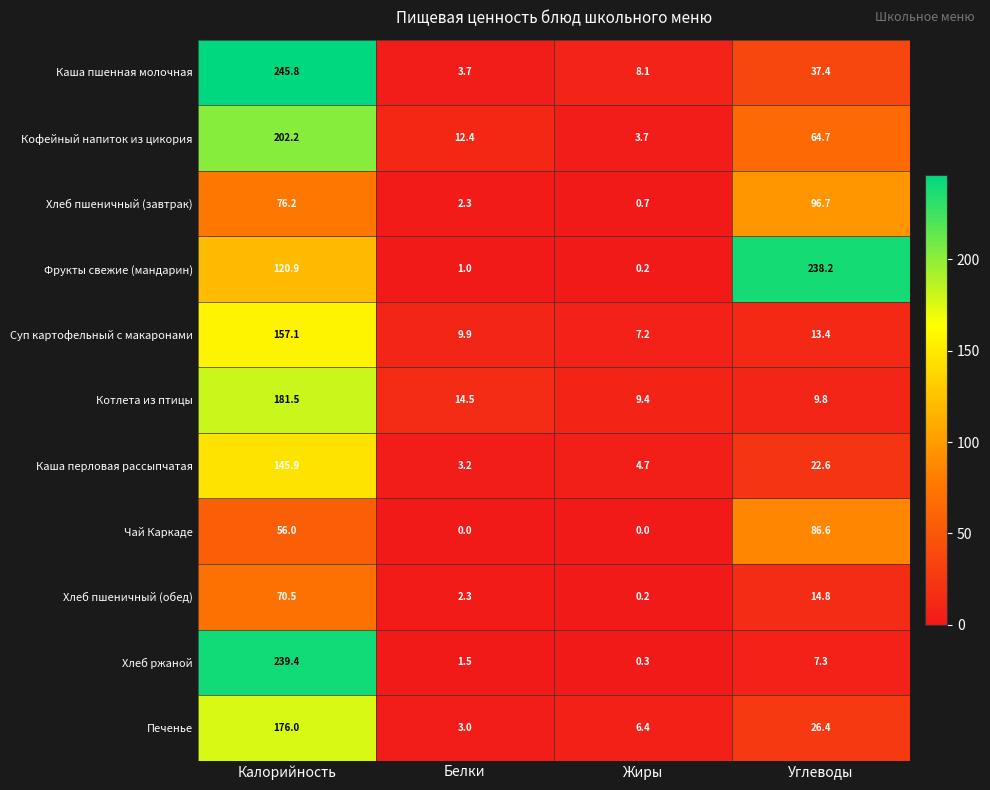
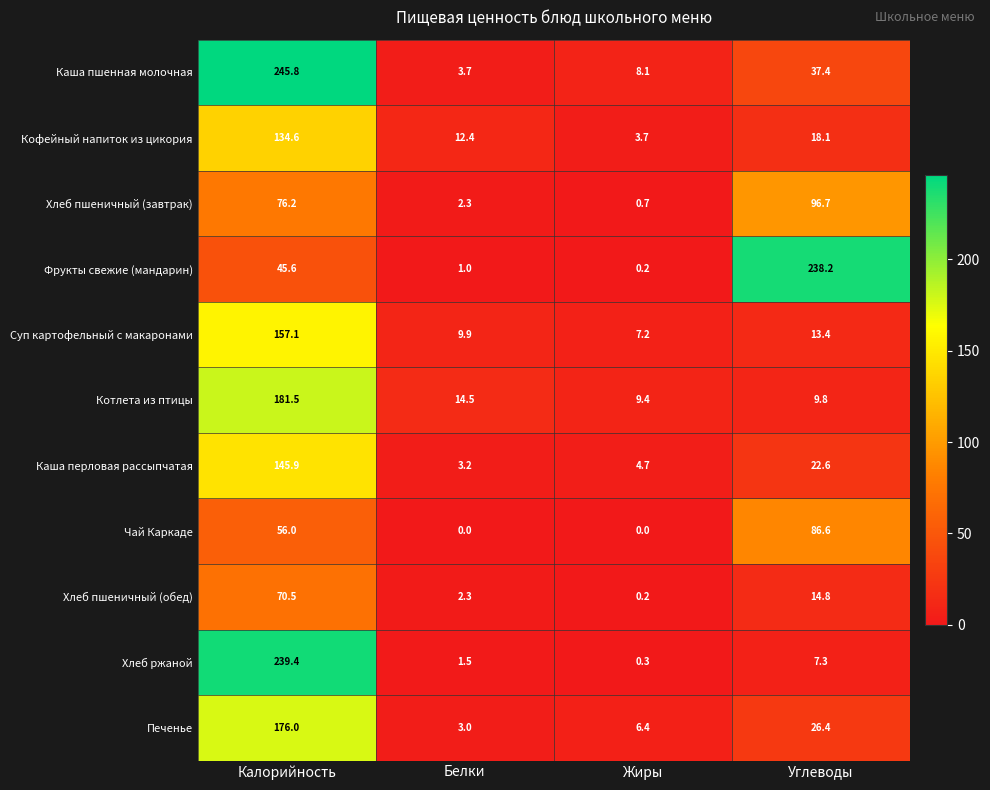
  {
    "Каша пшенная молочная": {
      "Калорийность": 245.8,
      "Белки": 3.7,
      "Жиры": 8.1,
      "Углеводы": 37.4
    },
    "Кофейный напиток из цикория": {
-     "Калорийность": 202.2,
+     "Калорийность": 134.6,
      "Белки": 12.4,
      "Жиры": 3.7,
-     "Углеводы": 64.7
+     "Углеводы": 18.1
    },
    "Хлеб пшеничный (завтрак)": {
      "Калорийность": 76.2,
      "Белки": 2.3,
      "Жиры": 0.7,
      "Углеводы": 96.7
    },
    "Фрукты свежие (мандарин)": {
-     "Калорийность": 120.9,
+     "Калорийность": 45.6,
      "Белки": 1.0,
      "Жиры": 0.2,
      "Углеводы": 238.2
    },
    "Суп картофельный с макаронами": {
      "Калорийность": 157.1,
      "Белки": 9.9,
      "Жиры": 7.2,
      "Углеводы": 13.4
    },
    "Котлета из птицы": {
      "Калорийность": 181.5,
      "Белки": 14.5,
      "Жиры": 9.4,
      "Углеводы": 9.8
    },
    "Каша перловая рассыпчатая": {
      "Калорийность": 145.9,
      "Белки": 3.2,
      "Жиры": 4.7,
      "Углеводы": 22.6
    },
    "Чай Каркаде": {
      "Калорийность": 56.0,
      "Белки": 0.0,
      "Жиры": 0.0,
      "Углеводы": 86.6
    },
    "Хлеб пшеничный (обед)": {
      "Калорийность": 70.5,
      "Белки": 2.3,
      "Жиры": 0.2,
      "Углеводы": 14.8
    },
    "Хлеб ржаной": {
      "Калорийность": 239.4,
      "Белки": 1.5,
      "Жиры": 0.3,
      "Углеводы": 7.3
    },
    "Печенье": {
      "Калорийность": 176.0,
      "Белки": 3.0,
      "Жиры": 6.4,
      "Углеводы": 26.4
    }
  }
